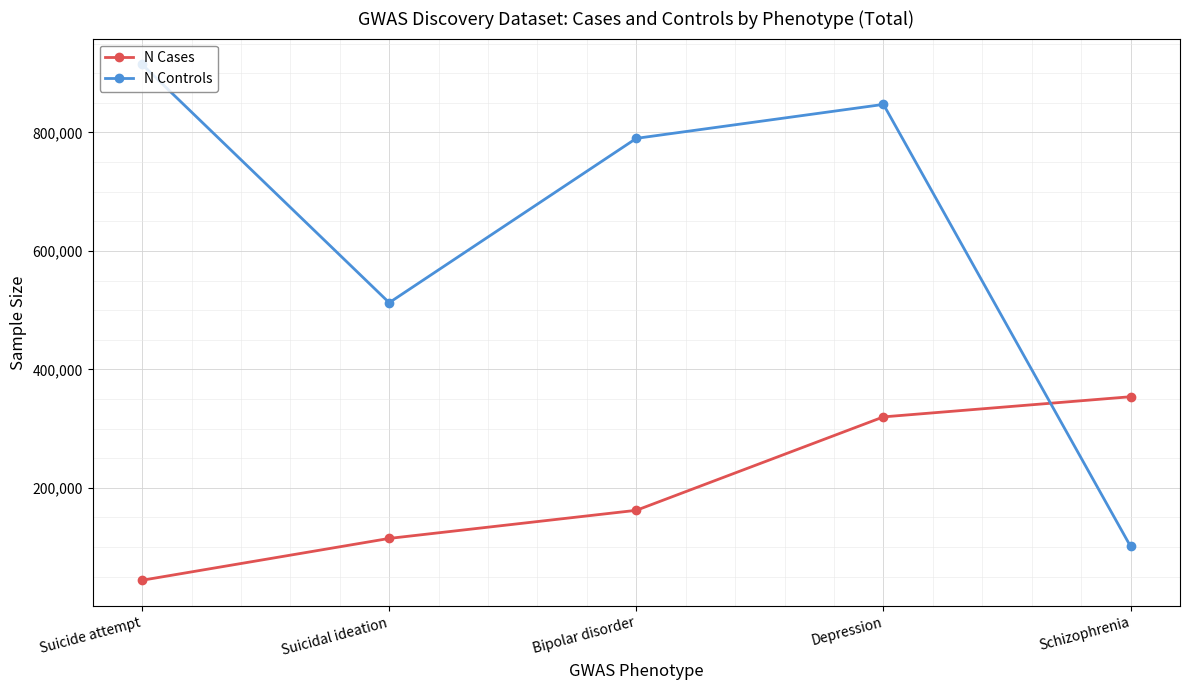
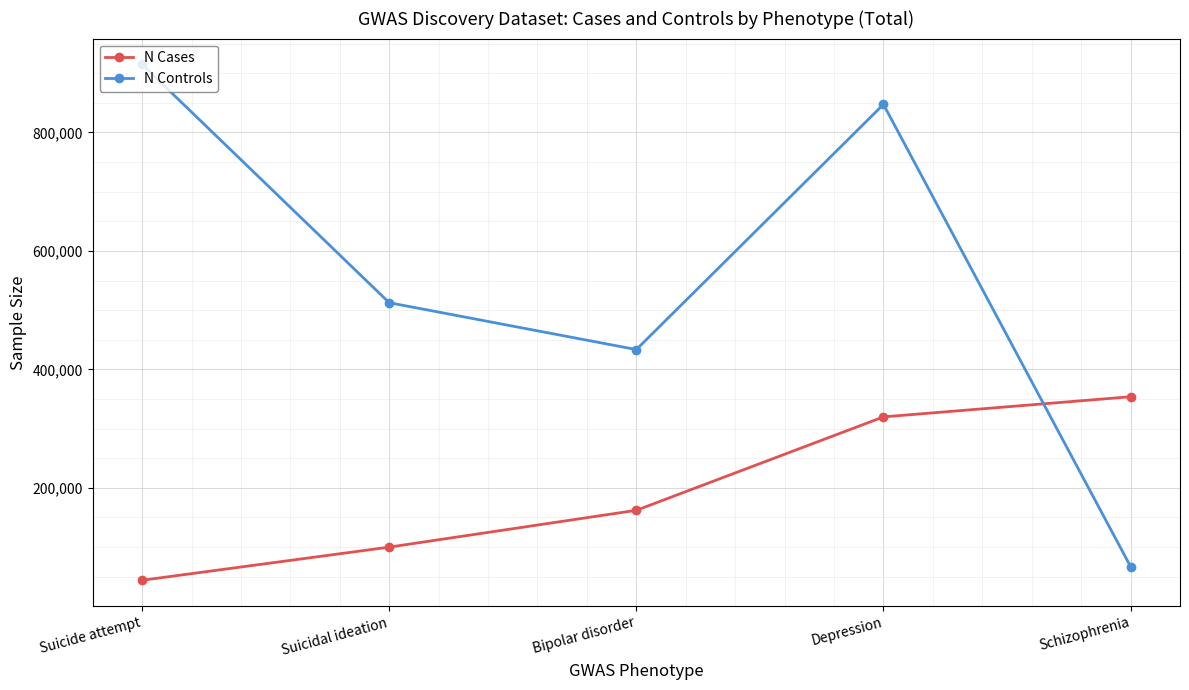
  {
    "N Cases": {
      "Suicide attempt": "40,000",
-     "Suicidal ideation": "110,000",
+     "Suicidal ideation": "100,000",
      "Bipolar disorder": "160,000",
      "Depression": "320,000",
      "Schizophrenia": "350,000"
    },
    "N Controls": {
      "Suicidal ideation": "510,000",
-     "Bipolar disorder": "790,000",
+     "Bipolar disorder": "430,000",
      "Depression": "850,000",
-     "Schizophrenia": "100,000"
+     "Schizophrenia": "70,000"
    }
  }
